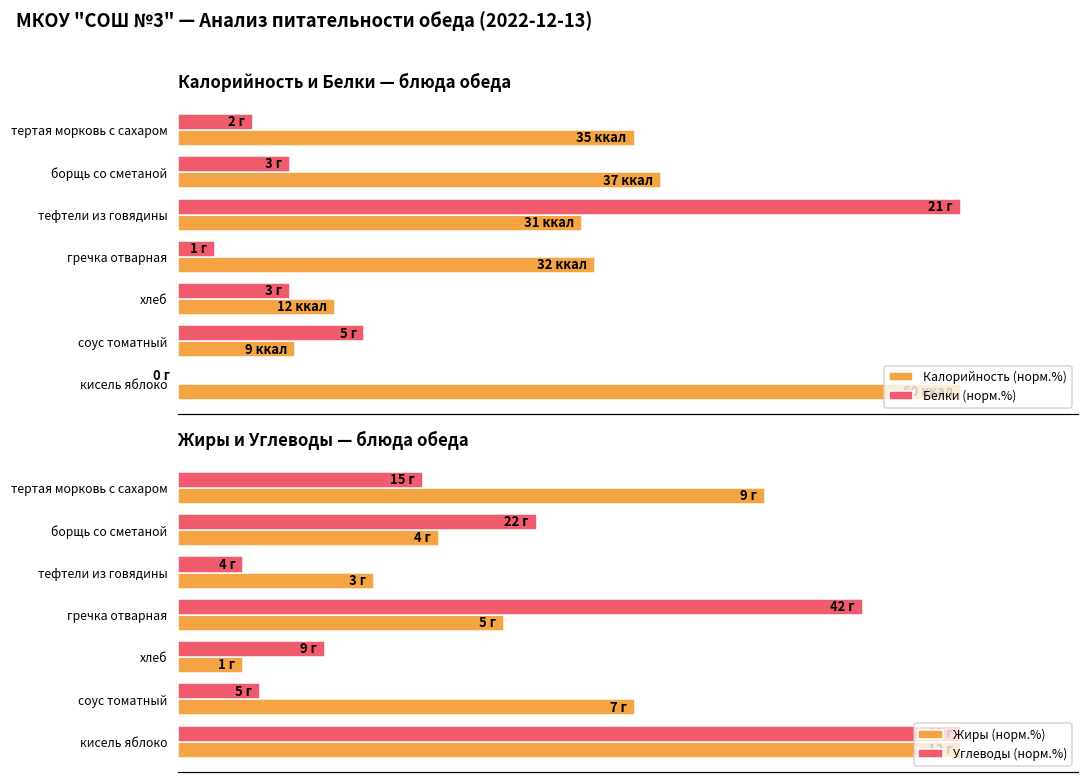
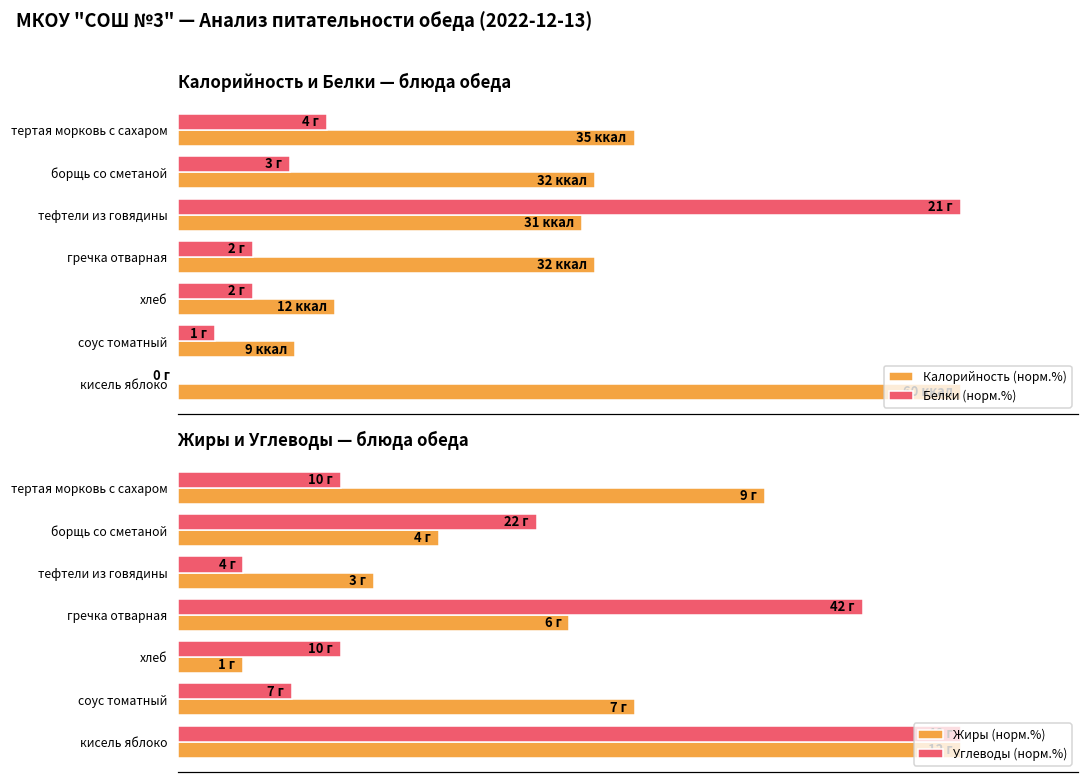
  {
    "Калорийность и Белки — блюда обеда": {
      "Калорийность (норм.%)": {
-       "борщь со сметаной": 37
+       "борщь со сметаной": 32
      },
      "Белки (норм.%)": {
-       "тертая морковь с сахаром": 2,
-       "гречка отварная": 1,
-       "хлеб": 3,
-       "соус томатный": 5,
+       "тертая морковь с сахаром": 4,
+       "гречка отварная": 2,
+       "хлеб": 2,
+       "соус томатный": 1,
        "кисель яблоко": 0
      }
    },
    "Жиры и Углеводы — блюда обеда": {
      "Жиры (норм.%)": {
-       "гречка отварная": 5
+       "гречка отварная": 6
      },
      "Углеводы (норм.%)": {
-       "тертая морковь с сахаром": 15,
-       "хлеб": 9,
-       "соус томатный": 5
+       "тертая морковь с сахаром": 10,
+       "хлеб": 10,
+       "соус томатный": 7
      }
    }
  }
